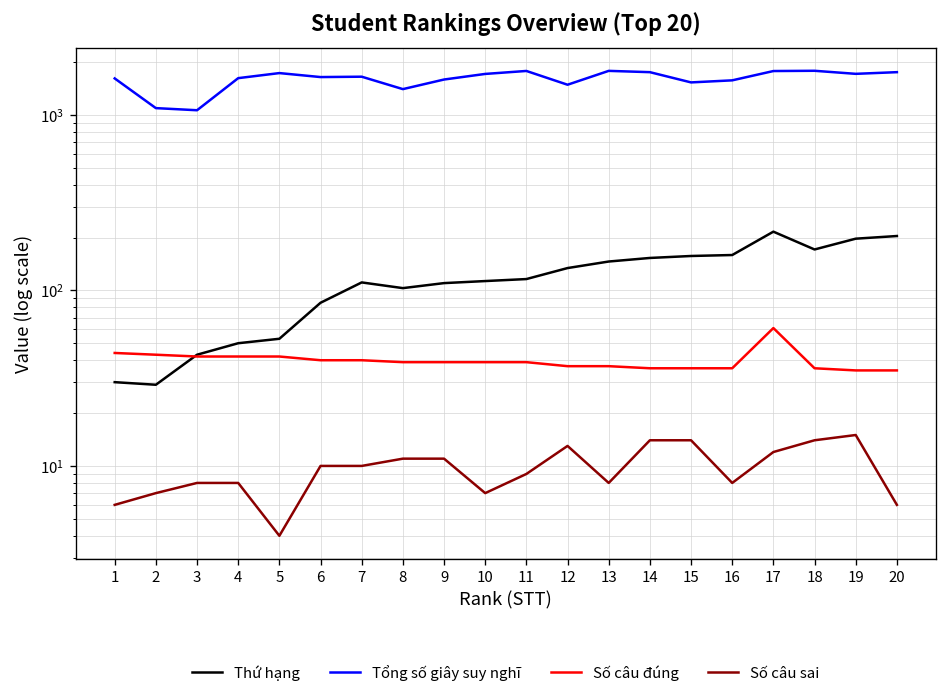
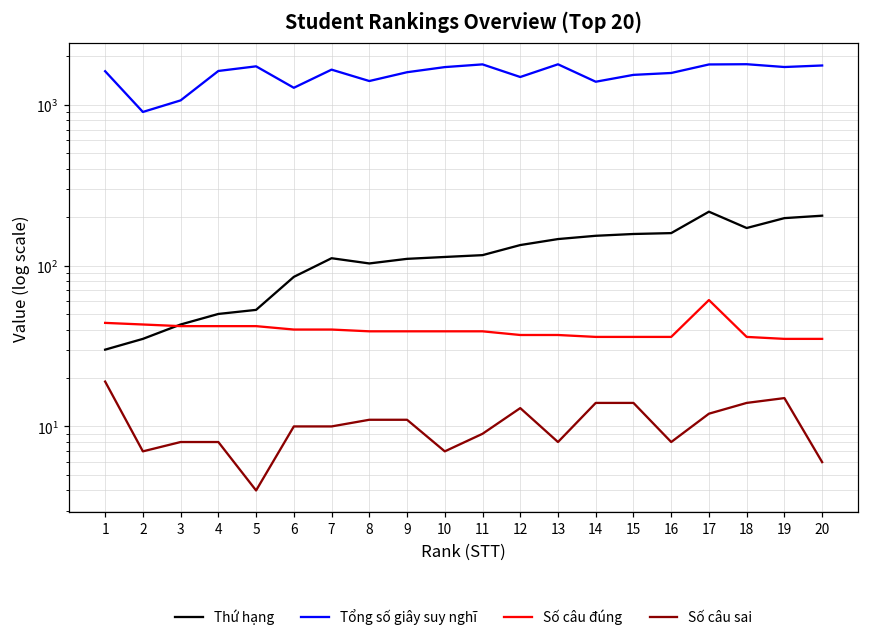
  {
    "Thứ hạng": {
      "1": 30,
-     "2": 29,
+     "2": 35,
      "4": 50,
      "5": 53,
      "6": 90,
      "7": 110,
      "8": 100,
      "9": 110,
      "10": 110,
      "11": 120,
      "12": 130,
      "13": 150,
      "14": 150,
      "15": 160,
      "16": 160,
      "17": 220,
      "18": 170,
      "19": 200,
      "20": 200
    },
    "Tổng số giây suy nghĩ": {
      "1": 1600,
-     "2": 1100,
+     "2": 900,
      "3": 1100,
      "4": 1600,
      "5": 1700,
-     "6": 1600,
+     "6": 1300,
      "7": 1600,
      "8": 1400,
      "9": 1600,
      "10": 1700,
      "11": 1800,
      "12": 1500,
      "13": 1800,
-     "14": 1800,
+     "14": 1400,
      "15": 1500,
      "16": 1600,
      "17": 1800,
      "18": 1800,
      "19": 1700,
      "20": 1800
    },
    "Số câu đúng": {
      "1": 44,
      "2": 43,
      "4": 42,
      "5": 42,
      "6": 40,
      "7": 40,
      "8": 39,
      "9": 39,
      "10": 39,
      "11": 39,
      "12": 37,
      "13": 37,
      "14": 36,
      "15": 36,
      "16": 36,
      "17": 61,
      "18": 36,
      "19": 35,
      "20": 35
    },
    "Số câu sai": {
-     "1": 6,
+     "1": 19,
      "2": 7,
      "3": 8,
      "4": 8,
      "5": 4,
      "6": 10,
      "7": 10,
      "8": 11,
      "9": 11,
      "10": 7,
      "11": 9,
      "12": 13,
      "13": 8,
      "14": 14,
      "15": 14,
      "16": 8,
      "17": 12,
      "18": 14,
      "19": 15,
      "20": 6
    }
  }
